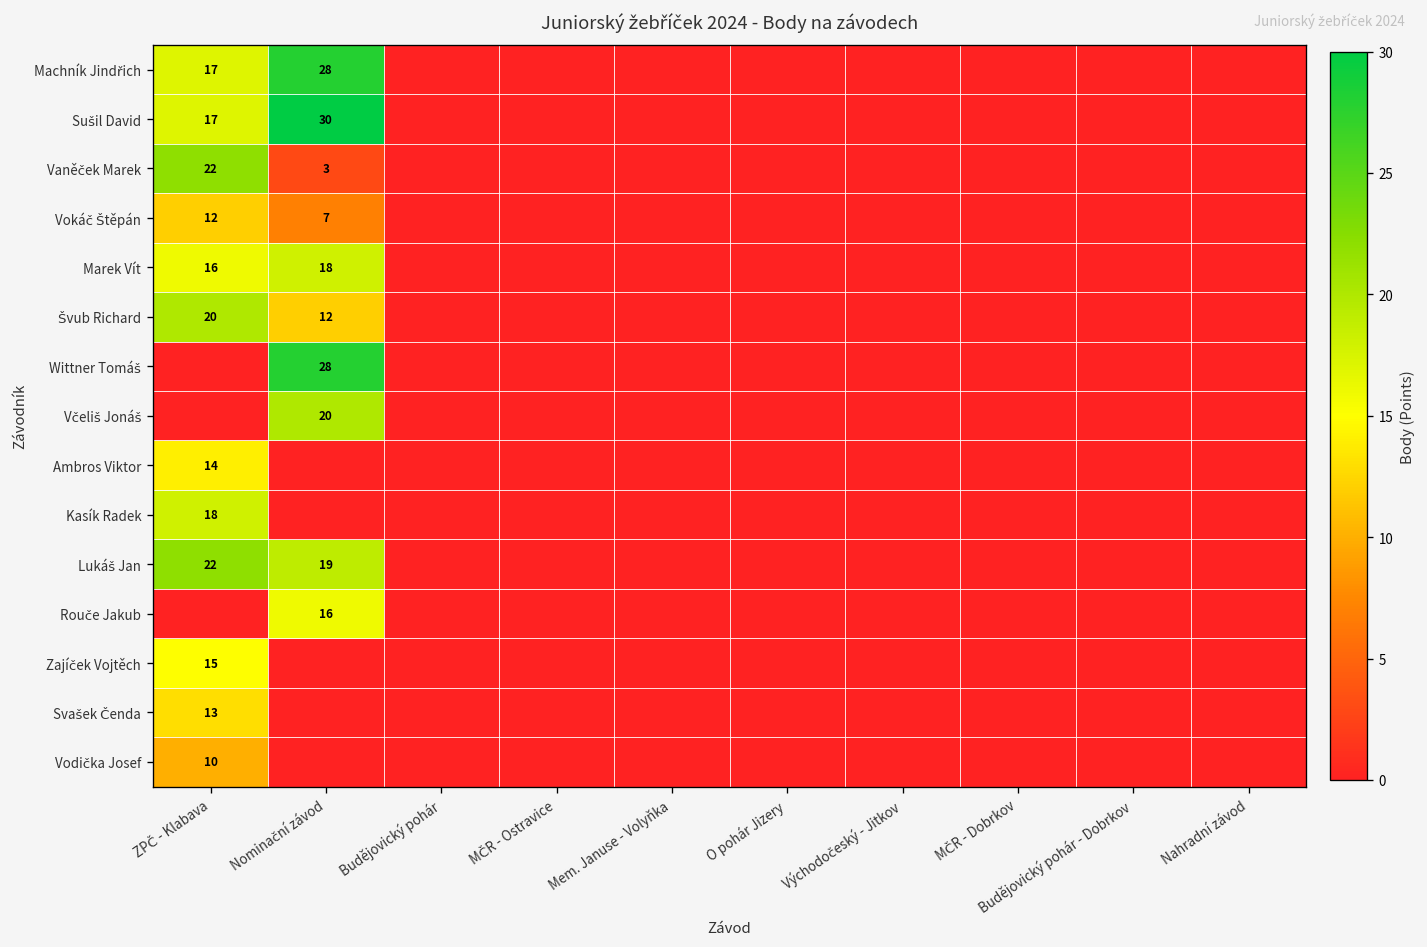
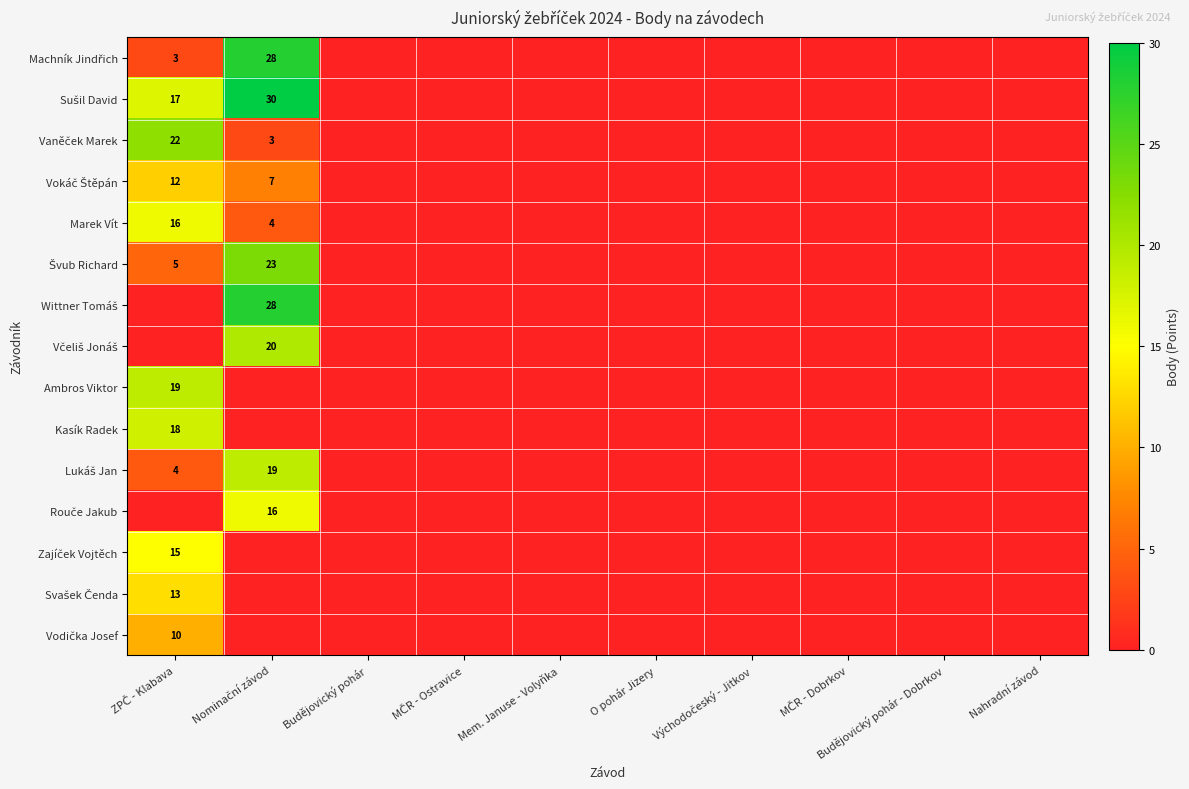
  {
    "Machník Jindřich": {
-     "ZPČ - Klabava": 17,
+     "ZPČ - Klabava": 3,
      "Nominační závod": 28
    },
    "Sušil David": {
      "ZPČ - Klabava": 17,
      "Nominační závod": 30
    },
    "Vaněček Marek": {
      "ZPČ - Klabava": 22,
      "Nominační závod": 3
    },
    "Vokáč Štěpán": {
      "ZPČ - Klabava": 12,
      "Nominační závod": 7
    },
    "Marek Vít": {
      "ZPČ - Klabava": 16,
-     "Nominační závod": 18
+     "Nominační závod": 4
    },
    "Švub Richard": {
-     "ZPČ - Klabava": 20,
-     "Nominační závod": 12
+     "ZPČ - Klabava": 5,
+     "Nominační závod": 23
    },
    "Wittner Tomáš": {
      "Nominační závod": 28
    },
    "Včeliš Jonáš": {
      "Nominační závod": 20
    },
    "Ambros Viktor": {
-     "ZPČ - Klabava": 14
+     "ZPČ - Klabava": 19
    },
    "Kasík Radek": {
      "ZPČ - Klabava": 18
    },
    "Lukáš Jan": {
-     "ZPČ - Klabava": 22,
+     "ZPČ - Klabava": 4,
      "Nominační závod": 19
    },
    "Rouče Jakub": {
      "Nominační závod": 16
    },
    "Zajíček Vojtěch": {
      "ZPČ - Klabava": 15
    },
    "Svašek Čenda": {
      "ZPČ - Klabava": 13
    },
    "Vodička Josef": {
      "ZPČ - Klabava": 10
    }
  }
